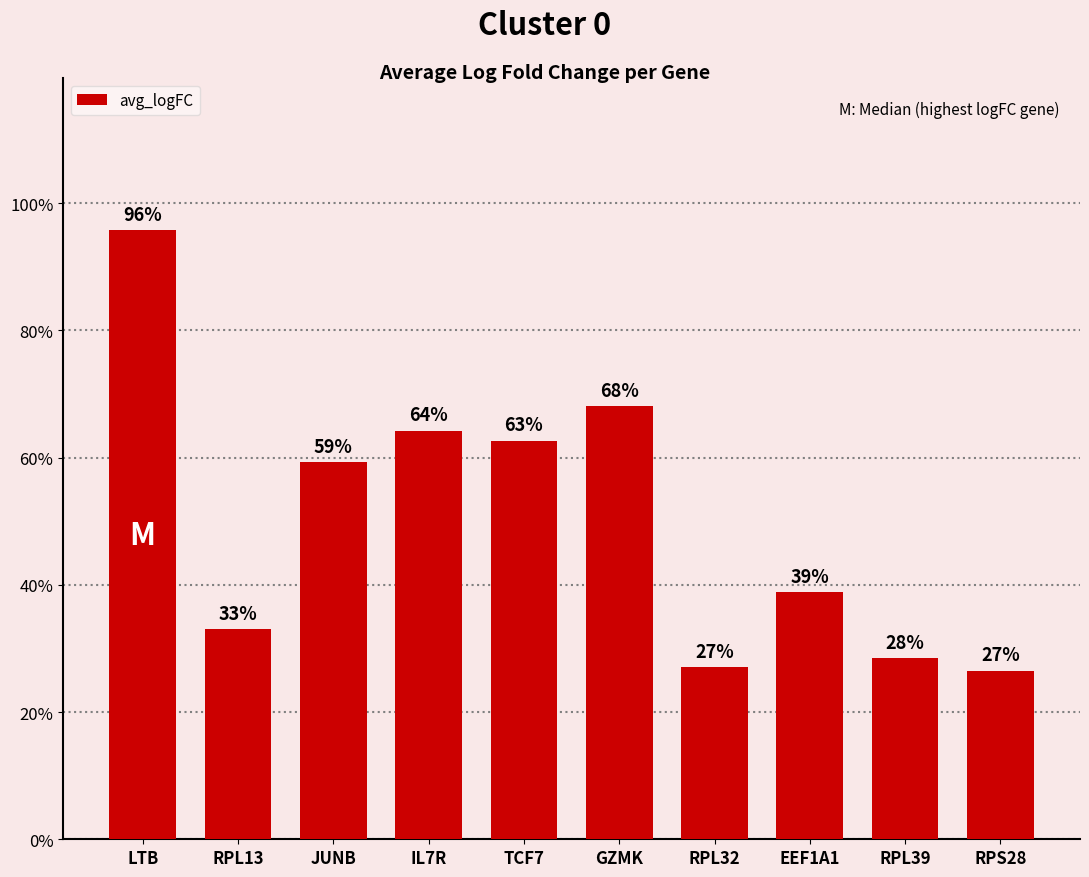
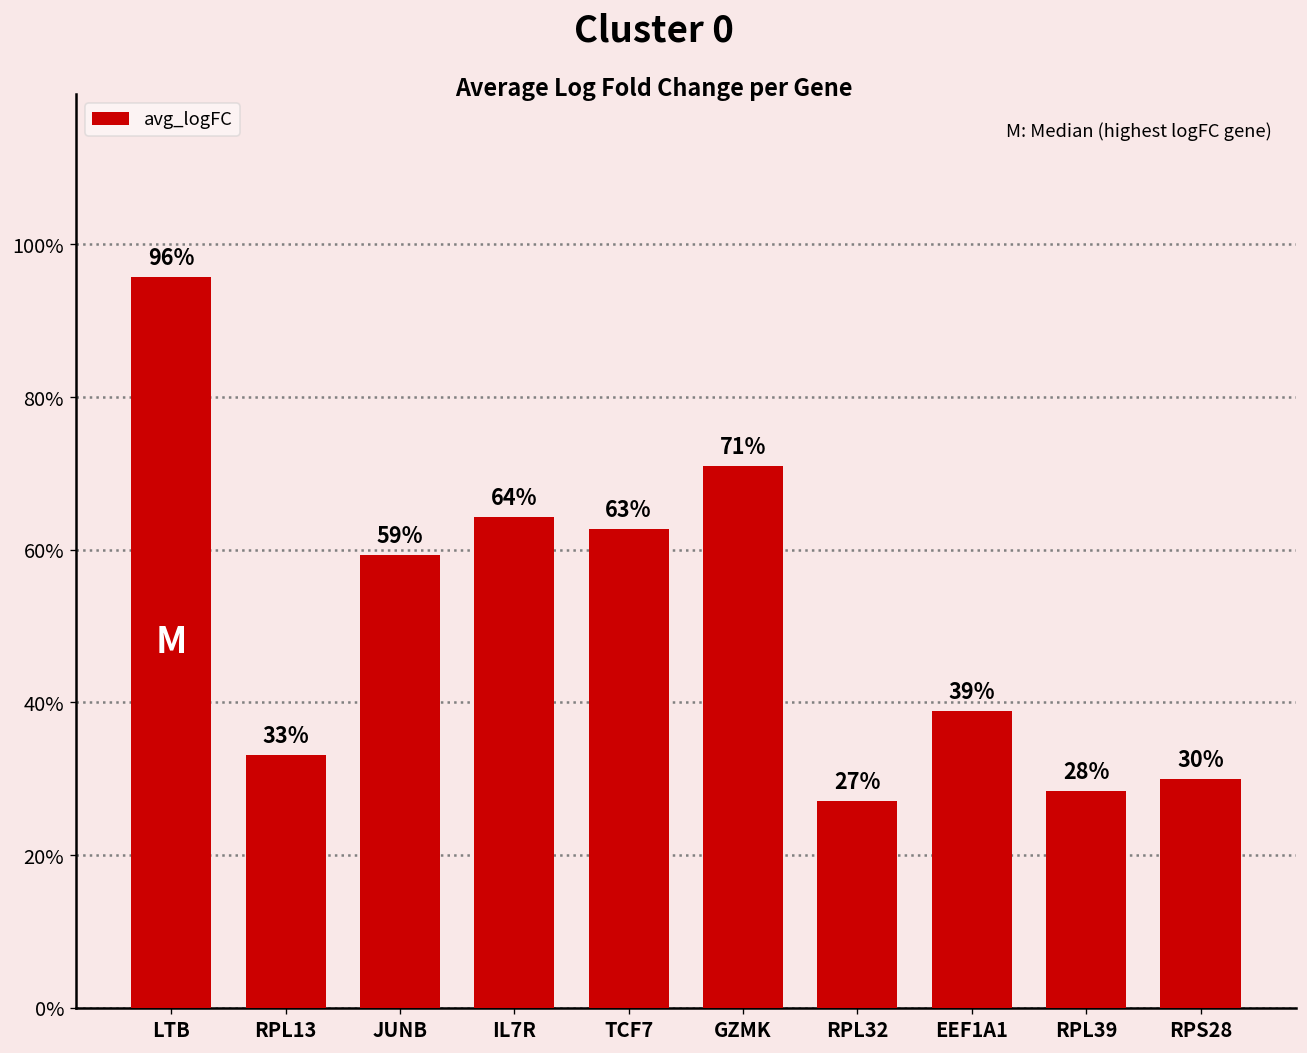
  {
    "LTB": "96%",
    "RPL13": "33%",
    "JUNB": "59%",
    "IL7R": "64%",
    "TCF7": "63%",
-   "GZMK": "68%",
+   "GZMK": "71%",
    "RPL32": "27%",
    "EEF1A1": "39%",
    "RPL39": "28%",
-   "RPS28": "27%"
+   "RPS28": "30%"
  }
